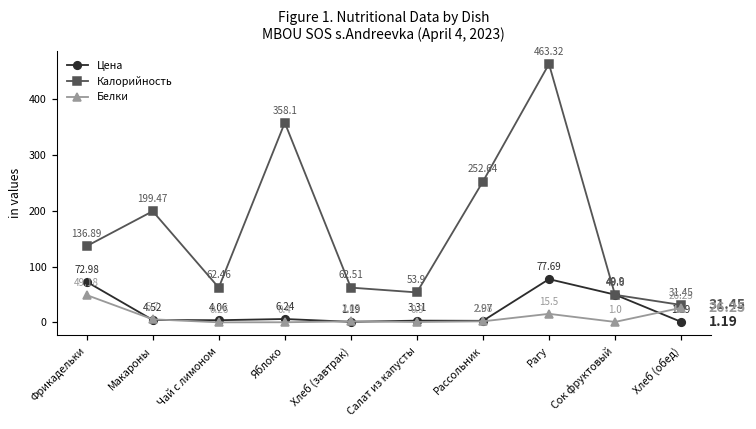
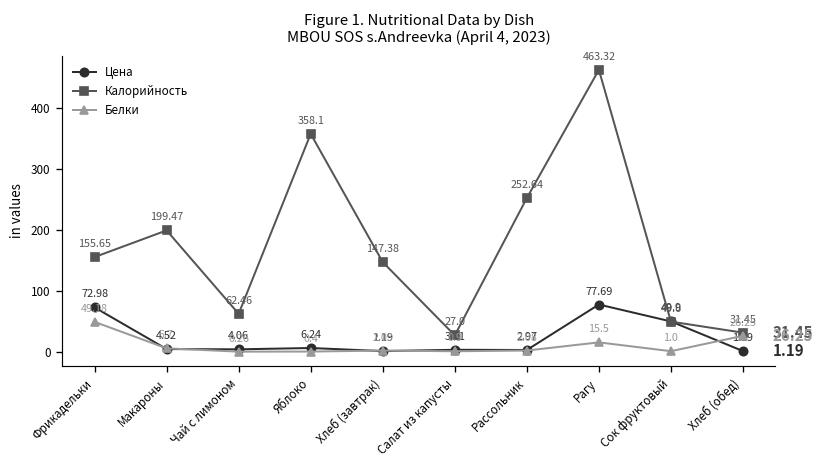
  {
    "Цена": {
      "Фрикадельки": 72.98,
      "Рагу": 77.69,
      "Хлеб (обед)": 1.19
    },
    "Калорийность": {
-     "Фрикадельки": 136.89,
+     "Фрикадельки": 155.65,
      "Макароны": 199.47,
      "Чай с лимоном": 62.46,
      "Яблоко": 358.1,
-     "Хлеб (завтрак)": 62.51,
-     "Салат из капусты": 53.9,
+     "Хлеб (завтрак)": 147.38,
+     "Салат из капусты": 27.0,
      "Рассольник": 252.64,
      "Рагу": 463.32
    },
    "Белки": {
      "Рагу": 15.5,
      "Сок фруктовый": 1.0
    }
  }
